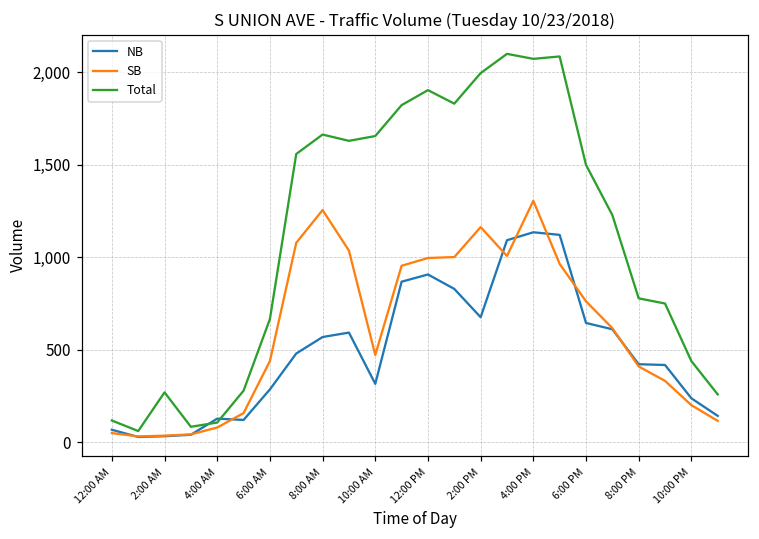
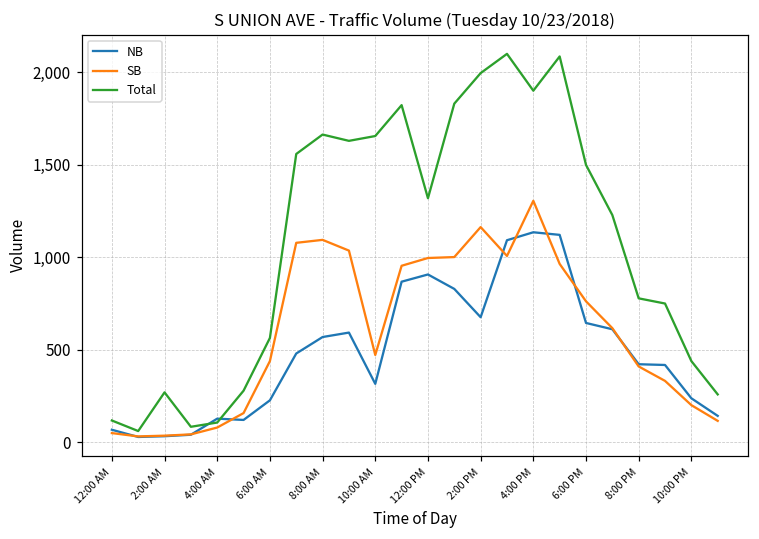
  {
    "NB": {
      "12:00 AM": "70",
      "4:00 AM": "130",
-     "6:00 AM": "290",
+     "6:00 AM": "230",
      "8:00 AM": "570",
      "10:00 AM": "320",
      "12:00 PM": "910",
      "2:00 PM": "680",
      "4:00 PM": "1,140",
      "6:00 PM": "650",
      "10:00 PM": "240"
    },
    "SB": {
      "12:00 AM": "50",
      "4:00 AM": "80",
      "6:00 AM": "440",
-     "8:00 AM": "1,260",
+     "8:00 AM": "1,090",
      "10:00 AM": "470",
      "12:00 PM": "1,000",
      "2:00 PM": "1,160",
      "4:00 PM": "1,310",
      "6:00 PM": "760",
      "10:00 PM": "200"
    },
    "Total": {
      "12:00 AM": "120",
      "2:00 AM": "270",
      "4:00 AM": "110",
-     "6:00 AM": "670",
+     "6:00 AM": "560",
      "8:00 AM": "1,660",
      "10:00 AM": "1,660",
-     "12:00 PM": "1,900",
+     "12:00 PM": "1,320",
      "2:00 PM": "2,000",
-     "4:00 PM": "2,070",
+     "4:00 PM": "1,900",
      "6:00 PM": "1,500",
      "8:00 PM": "780",
      "10:00 PM": "440"
    }
  }
